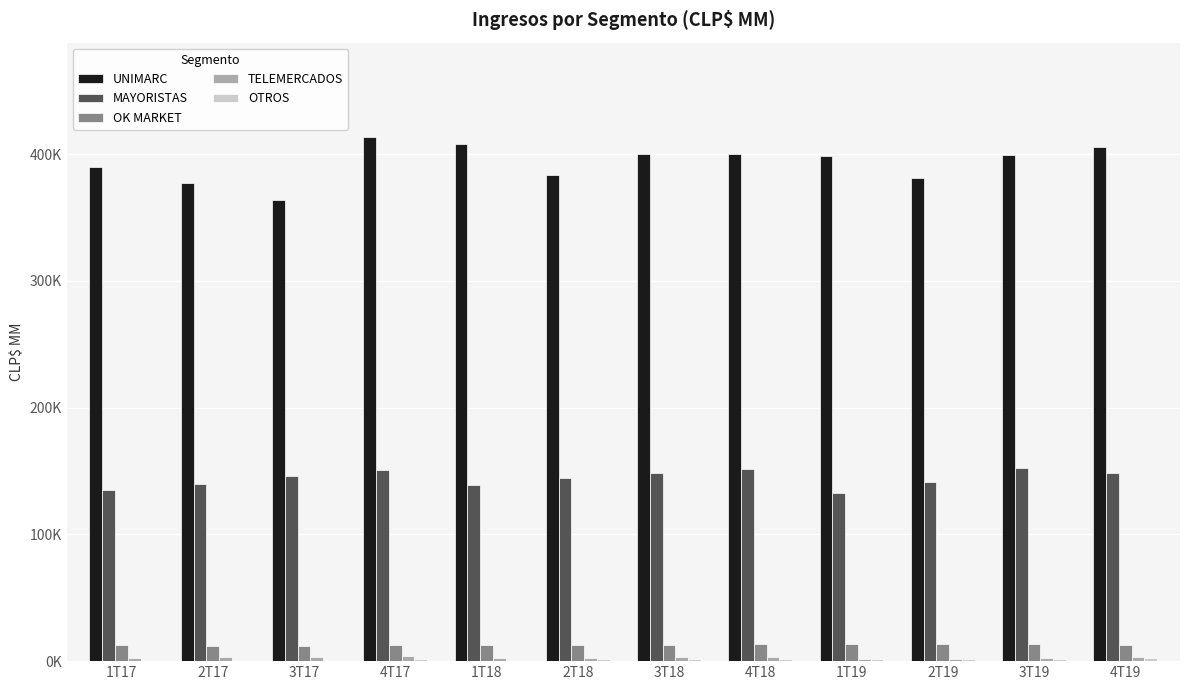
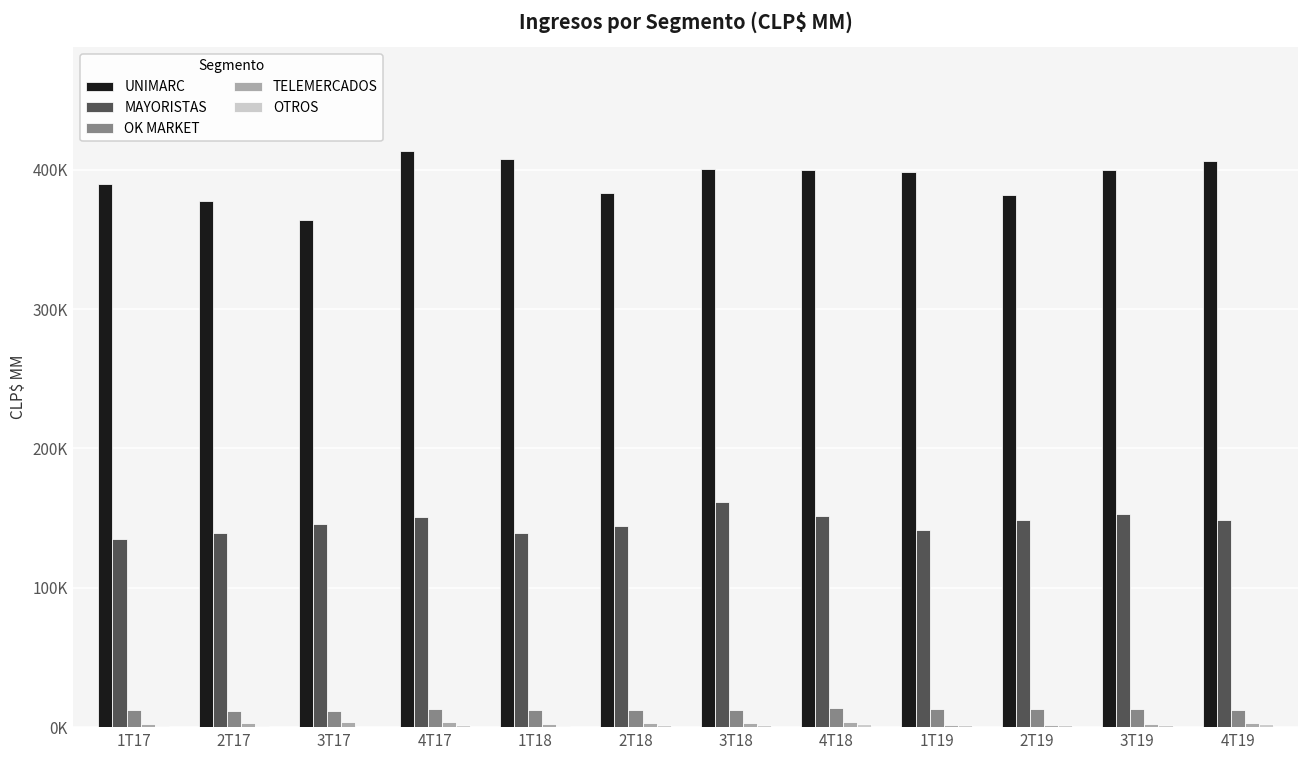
  {
    "UNIMARC": {
      "1T17": 390000,
      "2T17": 377000,
      "3T17": 364000,
      "4T17": 414000,
      "1T18": 408000,
      "2T18": 383000,
      "3T18": 400000,
      "4T18": 400000,
      "1T19": 399000,
      "2T19": 382000,
      "3T19": 400000,
      "4T19": 406000
    },
    "MAYORISTAS": {
      "1T17": 135000,
      "2T17": 139000,
      "3T17": 146000,
      "4T17": 151000,
      "1T18": 139000,
      "2T18": 144000,
-     "3T18": 148000,
+     "3T18": 162000,
      "4T18": 152000,
-     "1T19": 132000,
-     "2T19": 142000,
+     "1T19": 142000,
+     "2T19": 149000,
      "3T19": 153000,
      "4T19": 149000
    }
  }
